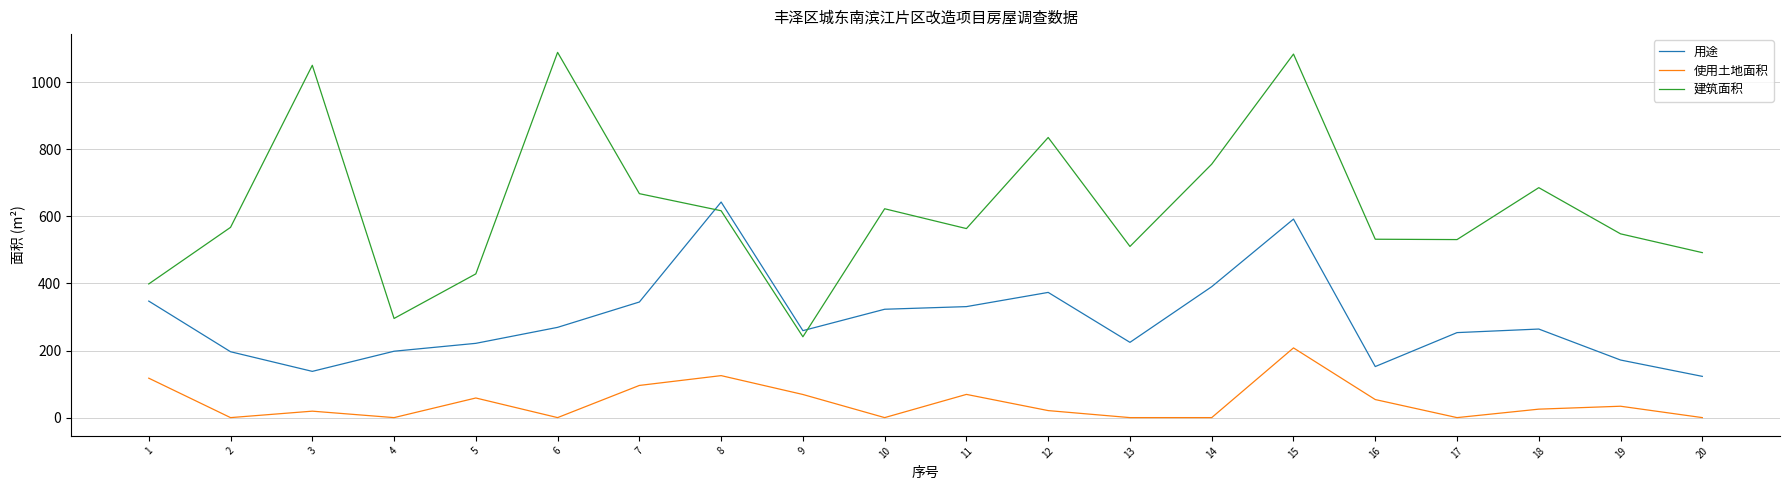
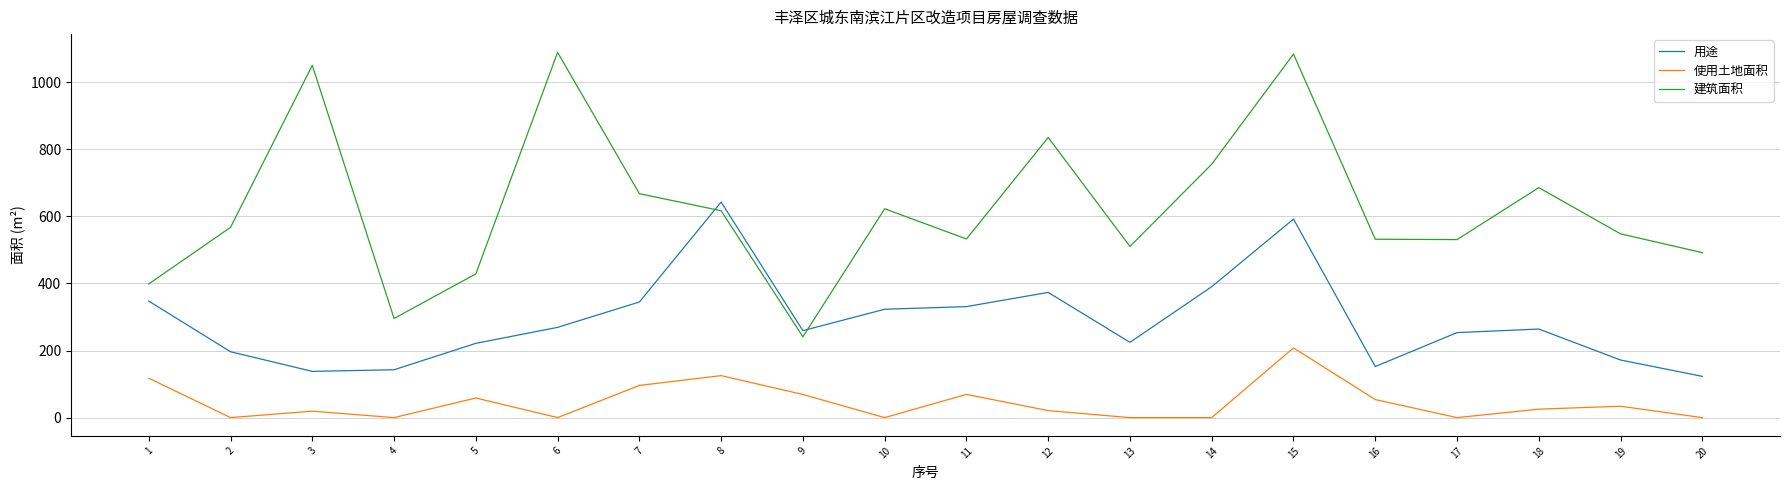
  {
    "用途": {
      "1": 350,
      "2": 200,
      "3": 140,
-     "4": 200,
+     "4": 140,
      "5": 220,
      "6": 270,
      "7": 340,
      "8": 640,
      "9": 260,
      "10": 320,
      "11": 330,
      "12": 370,
      "13": 220,
      "14": 390,
      "15": 590,
      "16": 150,
      "17": 250,
      "18": 260,
      "19": 170,
      "20": 120
    },
    "使用土地面积": {
      "1": 120,
      "2": 0,
      "3": 20,
      "4": 0,
      "5": 60,
      "6": 0,
      "7": 100,
      "8": 130,
      "9": 70,
      "10": 0,
      "11": 70,
      "12": 20,
      "13": 0,
      "14": 0,
      "15": 210,
      "16": 50,
      "17": 0,
      "18": 30,
      "19": 30,
      "20": 0
    },
    "建筑面积": {
      "1": 400,
      "2": 570,
      "3": 1050,
      "4": 300,
      "5": 430,
      "6": 1090,
      "7": 670,
      "8": 620,
      "9": 240,
      "10": 620,
-     "11": 560,
+     "11": 530,
      "12": 830,
      "13": 510,
      "14": 760,
      "15": 1080,
      "16": 530,
      "17": 530,
      "18": 690,
      "19": 550,
      "20": 490
    }
  }
